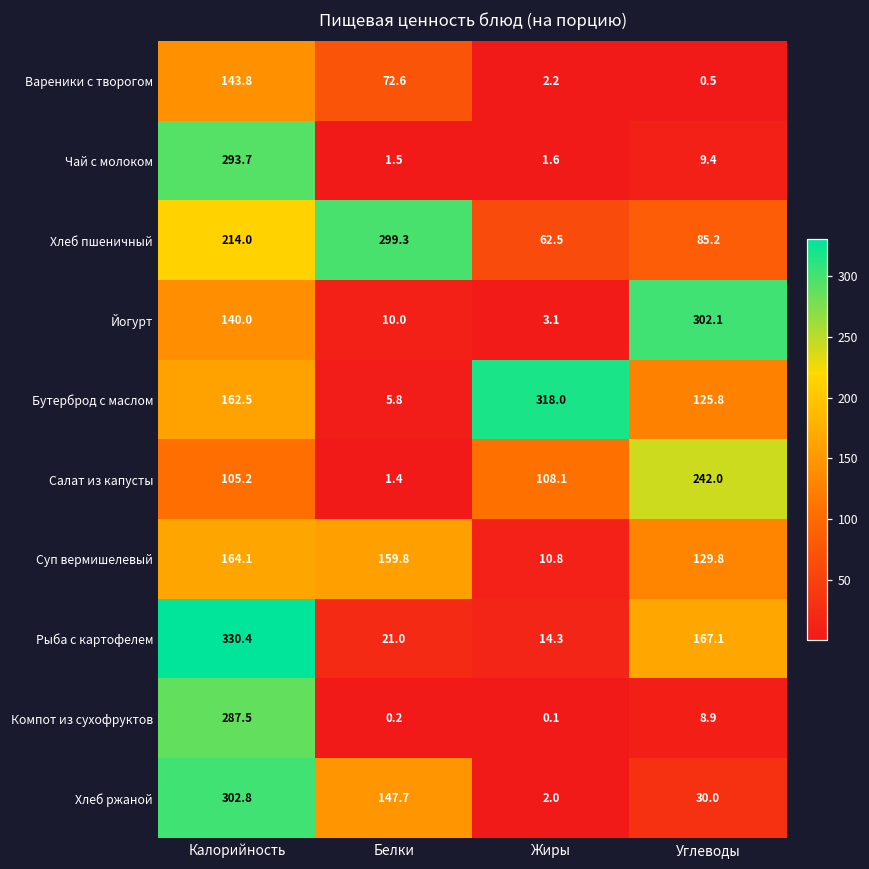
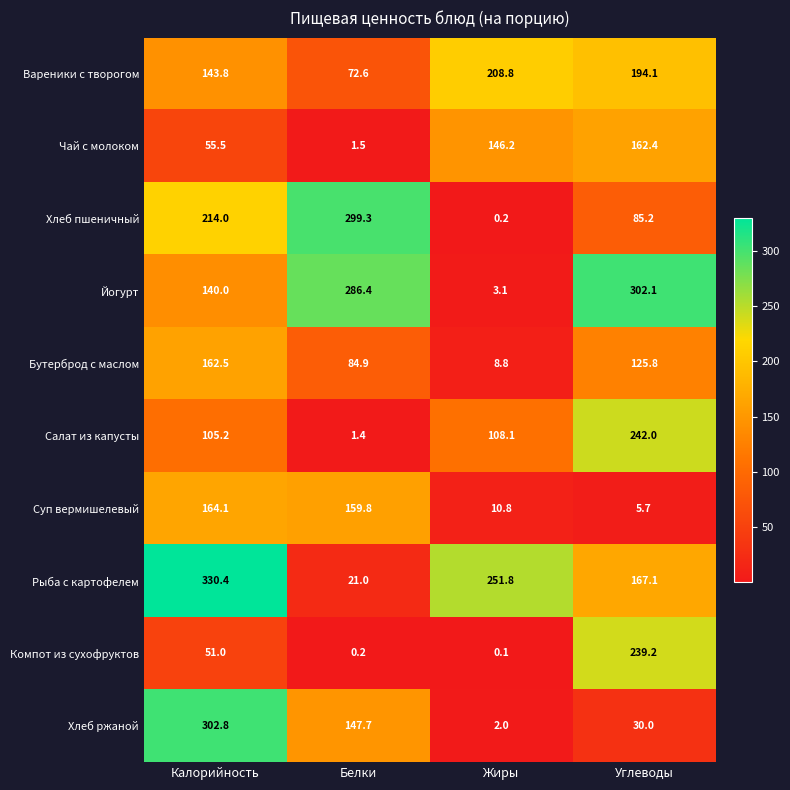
  {
    "Вареники с творогом": {
      "Калорийность": 143.8,
      "Белки": 72.6,
-     "Жиры": 2.2,
-     "Углеводы": 0.5
+     "Жиры": 208.8,
+     "Углеводы": 194.1
    },
    "Чай с молоком": {
-     "Калорийность": 293.7,
+     "Калорийность": 55.5,
      "Белки": 1.5,
-     "Жиры": 1.6,
-     "Углеводы": 9.4
+     "Жиры": 146.2,
+     "Углеводы": 162.4
    },
    "Хлеб пшеничный": {
      "Калорийность": 214.0,
      "Белки": 299.3,
-     "Жиры": 62.5,
+     "Жиры": 0.2,
      "Углеводы": 85.2
    },
    "Йогурт": {
      "Калорийность": 140.0,
-     "Белки": 10.0,
+     "Белки": 286.4,
      "Жиры": 3.1,
      "Углеводы": 302.1
    },
    "Бутерброд с маслом": {
      "Калорийность": 162.5,
-     "Белки": 5.8,
-     "Жиры": 318.0,
+     "Белки": 84.9,
+     "Жиры": 8.8,
      "Углеводы": 125.8
    },
    "Салат из капусты": {
      "Калорийность": 105.2,
      "Белки": 1.4,
      "Жиры": 108.1,
      "Углеводы": 242.0
    },
    "Суп вермишелевый": {
      "Калорийность": 164.1,
      "Белки": 159.8,
      "Жиры": 10.8,
-     "Углеводы": 129.8
+     "Углеводы": 5.7
    },
    "Рыба с картофелем": {
      "Калорийность": 330.4,
      "Белки": 21.0,
-     "Жиры": 14.3,
+     "Жиры": 251.8,
      "Углеводы": 167.1
    },
    "Компот из сухофруктов": {
-     "Калорийность": 287.5,
+     "Калорийность": 51.0,
      "Белки": 0.2,
      "Жиры": 0.1,
-     "Углеводы": 8.9
+     "Углеводы": 239.2
    },
    "Хлеб ржаной": {
      "Калорийность": 302.8,
      "Белки": 147.7,
      "Жиры": 2.0,
      "Углеводы": 30.0
    }
  }
